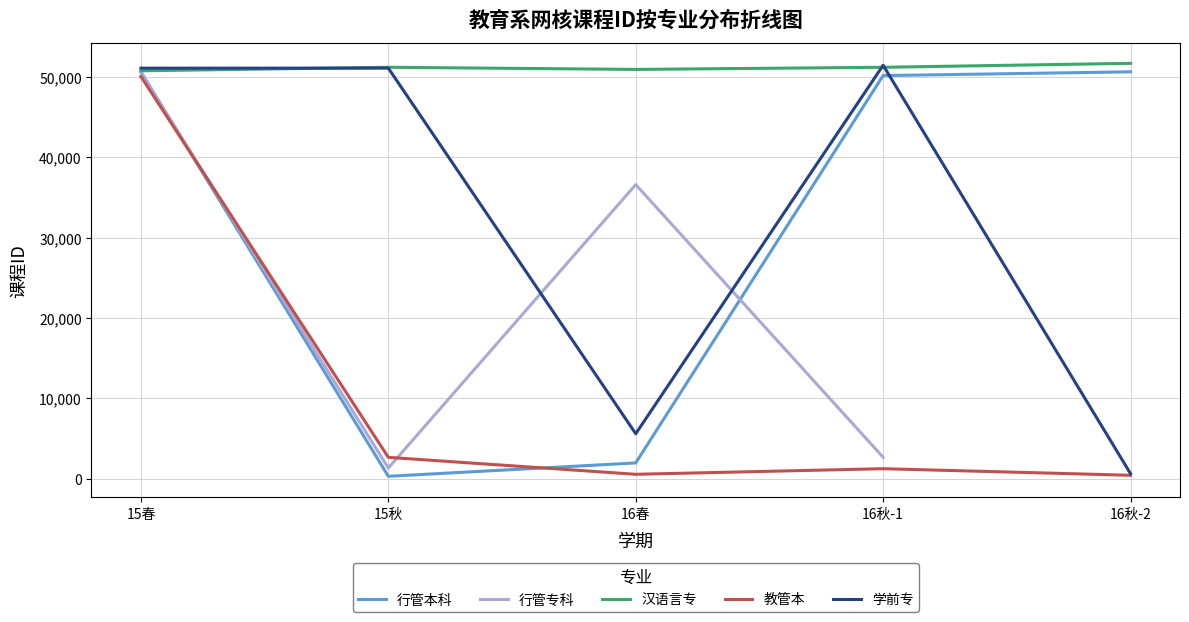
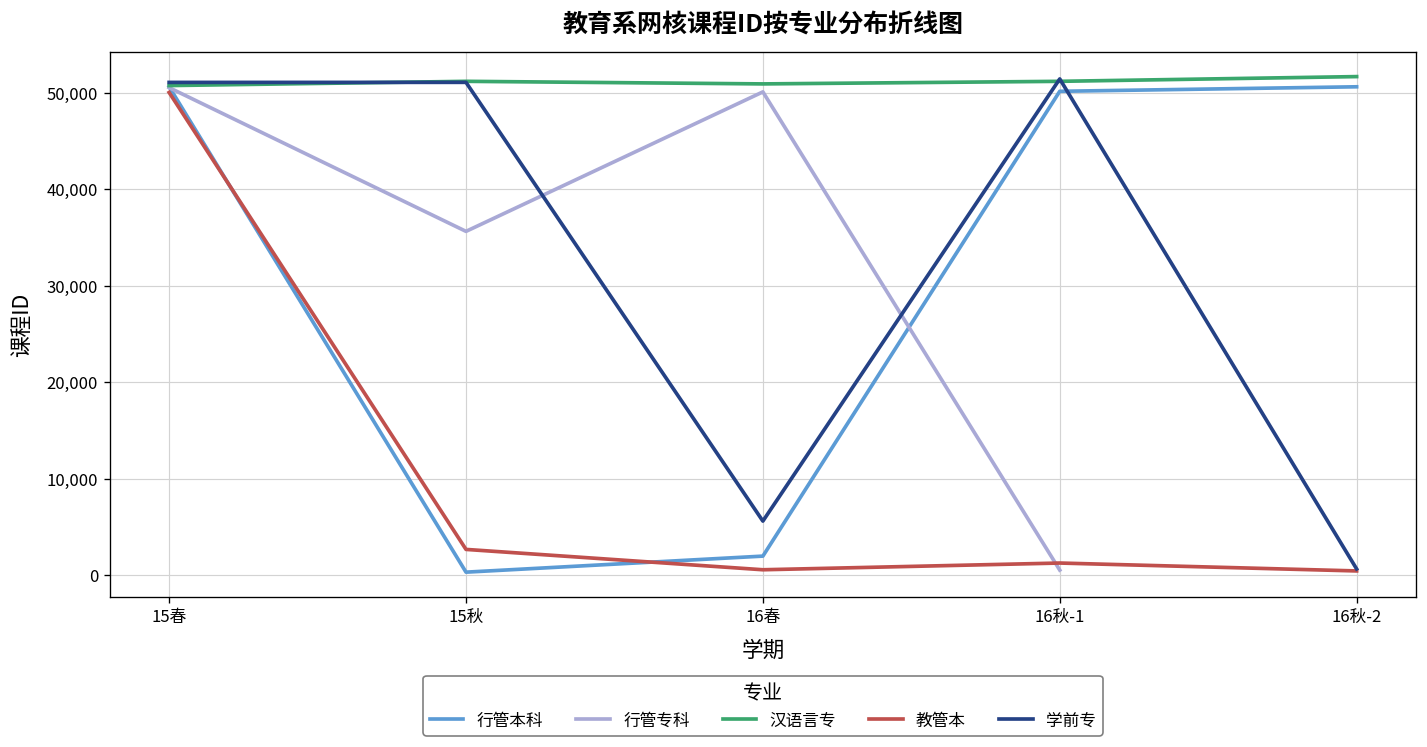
  {
    "行管本科": {
      "15秋": "0",
      "16春": "2,000",
      "16秋-1": "50,000",
      "16秋-2": "51,000"
    },
    "行管专科": {
-     "15秋": "1,000",
-     "16春": "37,000",
-     "16秋-1": "3,000"
+     "15秋": "36,000",
+     "16春": "50,000",
+     "16秋-1": "1,000"
    },
    "汉语言专": {
      "16春": "51,000",
      "16秋-2": "52,000"
    },
    "教管本": {
      "15春": "50,000",
      "15秋": "3,000",
      "16春": "1,000",
      "16秋-1": "1,000"
    },
    "学前专": {
      "15春": "51,000",
      "16春": "6,000"
    }
  }
